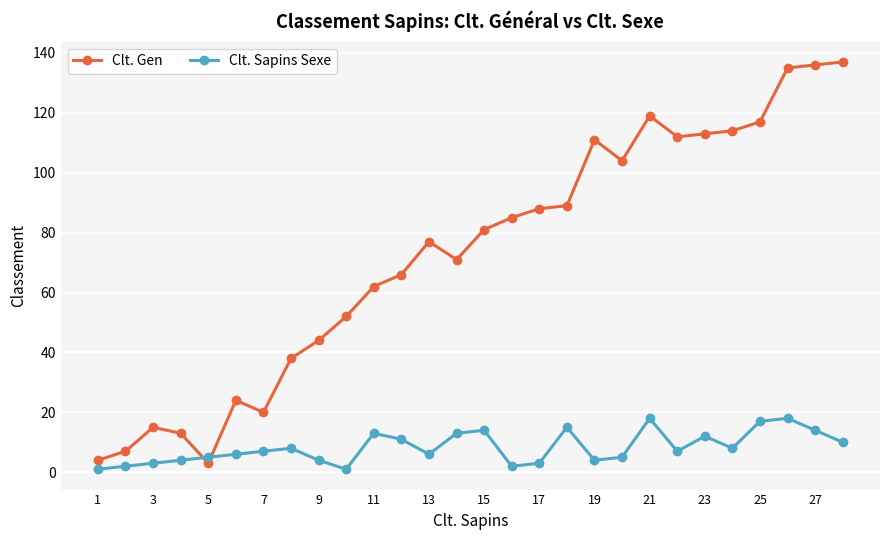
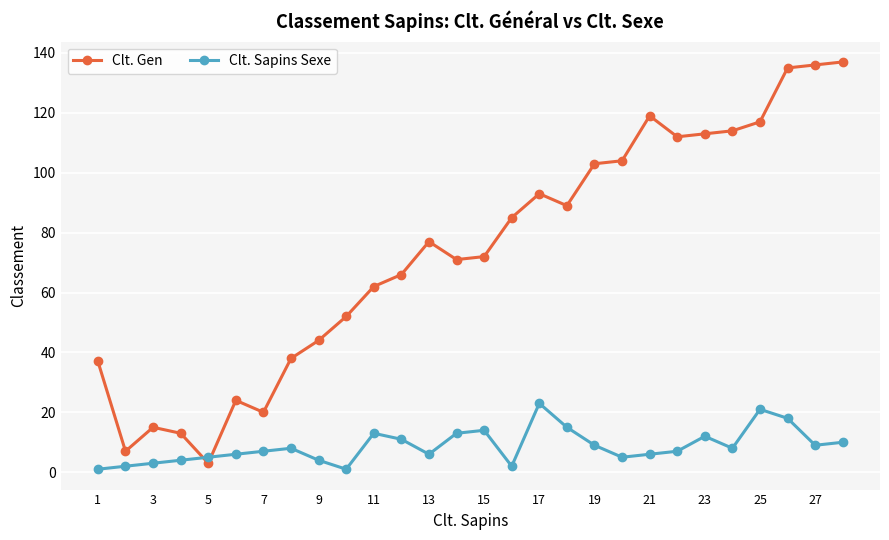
  {
    "Clt. Gen": {
-     "1": 4,
+     "1": 37,
      "3": 15,
      "5": 3,
      "7": 20,
      "9": 44,
      "11": 62,
      "13": 77,
-     "15": 81,
-     "17": 88,
-     "19": 111,
+     "15": 72,
+     "17": 93,
+     "19": 103,
      "21": 119,
      "23": 113,
      "25": 117,
      "27": 136
    },
    "Clt. Sapins Sexe": {
      "1": 1,
      "3": 3,
      "5": 5,
      "7": 7,
      "9": 4,
      "11": 13,
      "13": 6,
      "15": 14,
-     "17": 3,
-     "19": 4,
-     "21": 18,
+     "17": 23,
+     "19": 9,
+     "21": 6,
      "23": 12,
-     "25": 17,
-     "27": 14
+     "25": 21,
+     "27": 9
    }
  }
